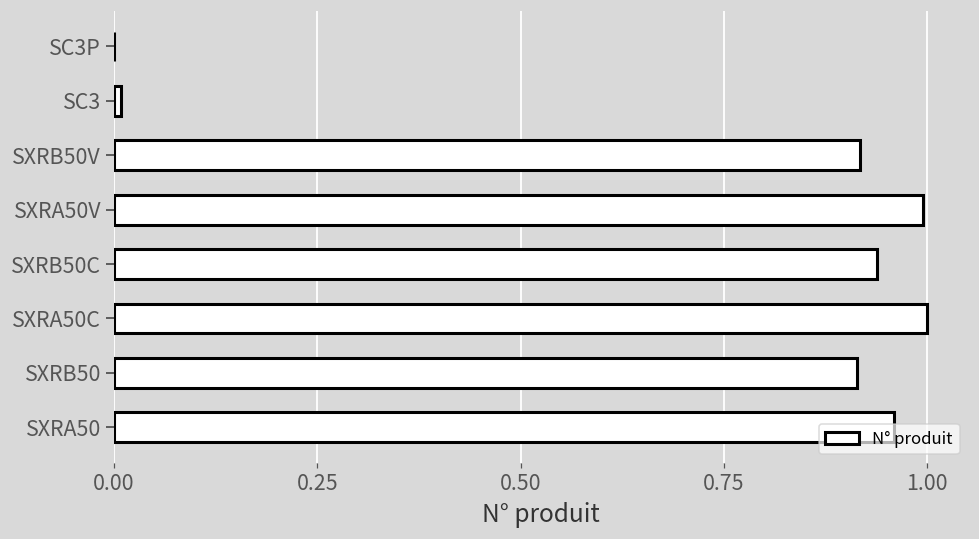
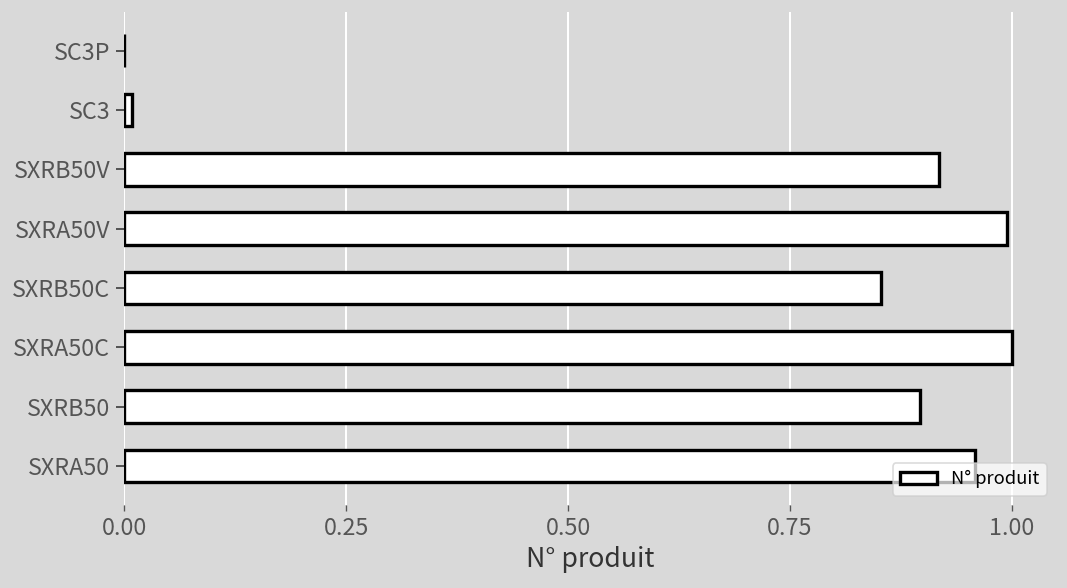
  {
    "SC3P": 0.00,
    "SC3": 0.01,
    "SXRB50V": 0.92,
    "SXRA50V": 1.00,
-   "SXRB50C": 0.94,
+   "SXRB50C": 0.85,
    "SXRA50C": 1.00,
-   "SXRB50": 0.91
+   "SXRB50": 0.90
  }
